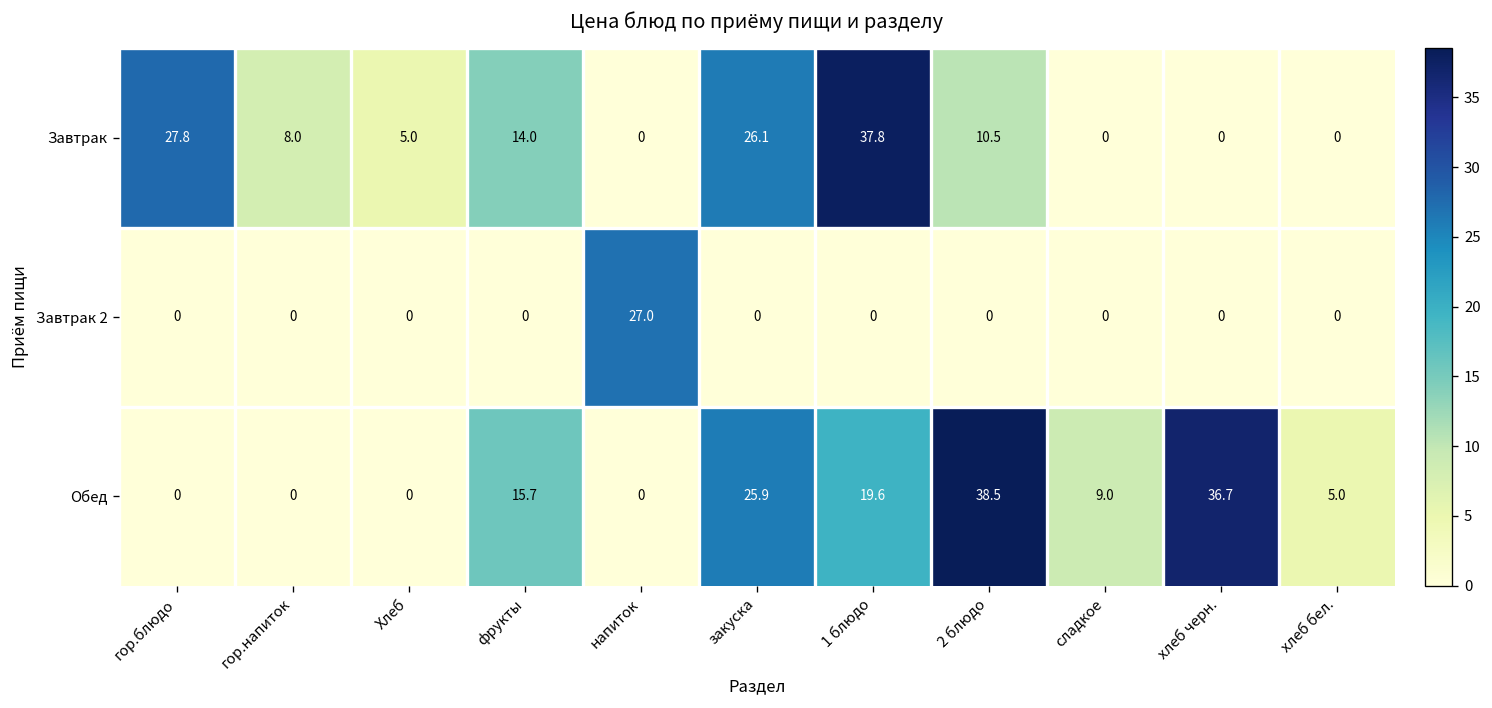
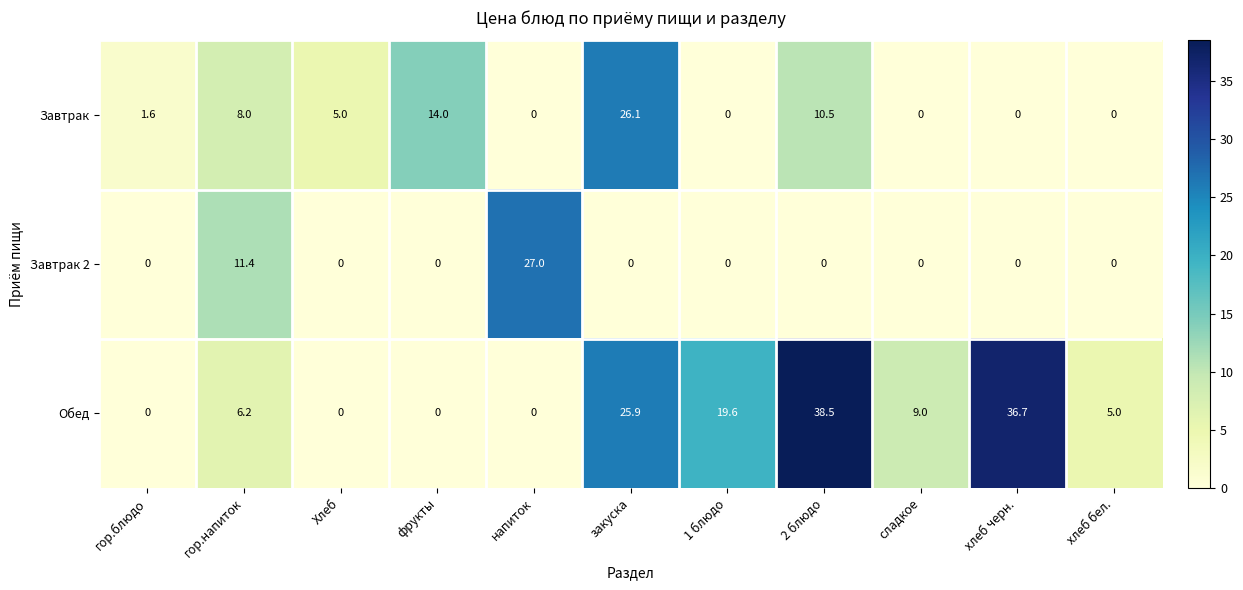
  {
    "Завтрак": {
-     "гор.блюдо": 27.8,
+     "гор.блюдо": 1.6,
      "гор.напиток": 8.0,
      "Хлеб": 5.0,
      "фрукты": 14.0,
      "напиток": 0,
      "закуска": 26.1,
-     "1 блюдо": 37.8,
+     "1 блюдо": 0,
      "2 блюдо": 10.5,
      "сладкое": 0,
      "хлеб черн.": 0,
      "хлеб бел.": 0
    },
    "Завтрак 2": {
      "гор.блюдо": 0,
-     "гор.напиток": 0,
+     "гор.напиток": 11.4,
      "Хлеб": 0,
      "фрукты": 0,
      "напиток": 27.0,
      "закуска": 0,
      "1 блюдо": 0,
      "2 блюдо": 0,
      "сладкое": 0,
      "хлеб черн.": 0,
      "хлеб бел.": 0
    },
    "Обед": {
      "гор.блюдо": 0,
-     "гор.напиток": 0,
+     "гор.напиток": 6.2,
      "Хлеб": 0,
-     "фрукты": 15.7,
+     "фрукты": 0,
      "напиток": 0,
      "закуска": 25.9,
      "1 блюдо": 19.6,
      "2 блюдо": 38.5,
      "сладкое": 9.0,
      "хлеб черн.": 36.7,
      "хлеб бел.": 5.0
    }
  }
